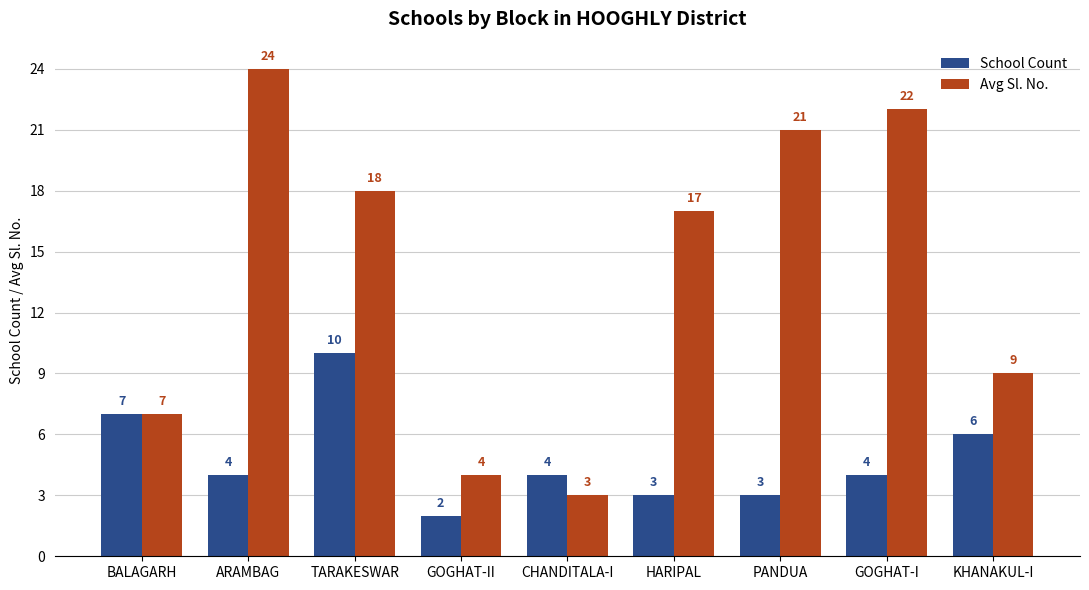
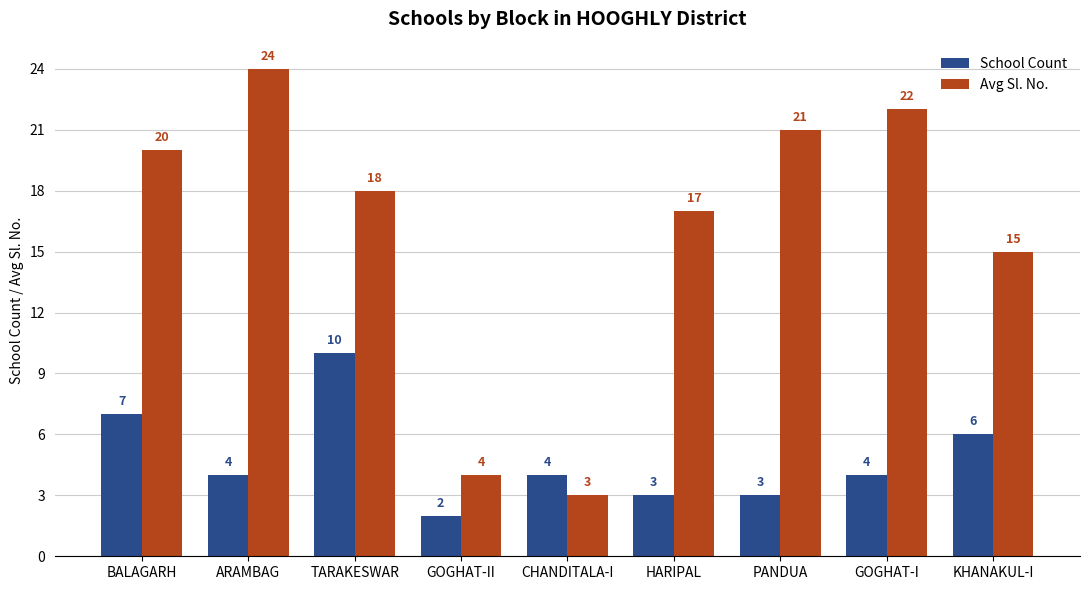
  {
    "School Count": {
      "BALAGARH": 7,
      "ARAMBAG": 4,
      "TARAKESWAR": 10,
      "GOGHAT-II": 2,
      "CHANDITALA-I": 4,
      "HARIPAL": 3,
      "PANDUA": 3,
      "GOGHAT-I": 4,
      "KHANAKUL-I": 6
    },
    "Avg Sl. No.": {
-     "BALAGARH": 7,
+     "BALAGARH": 20,
      "ARAMBAG": 24,
      "TARAKESWAR": 18,
      "GOGHAT-II": 4,
      "CHANDITALA-I": 3,
      "HARIPAL": 17,
      "PANDUA": 21,
      "GOGHAT-I": 22,
-     "KHANAKUL-I": 9
+     "KHANAKUL-I": 15
    }
  }
